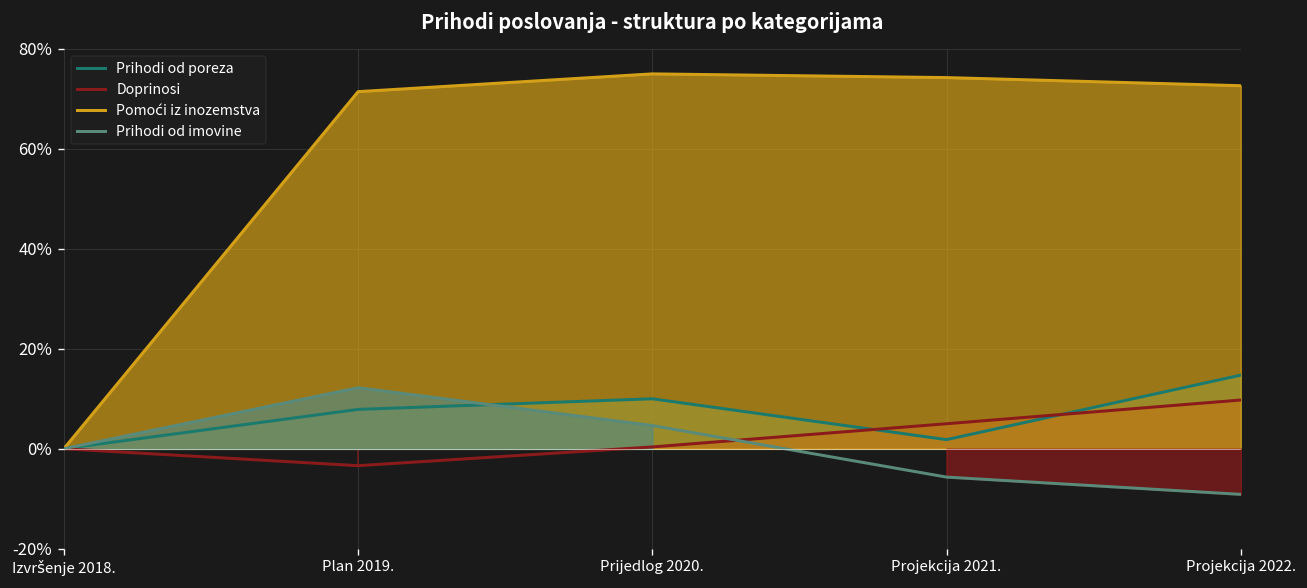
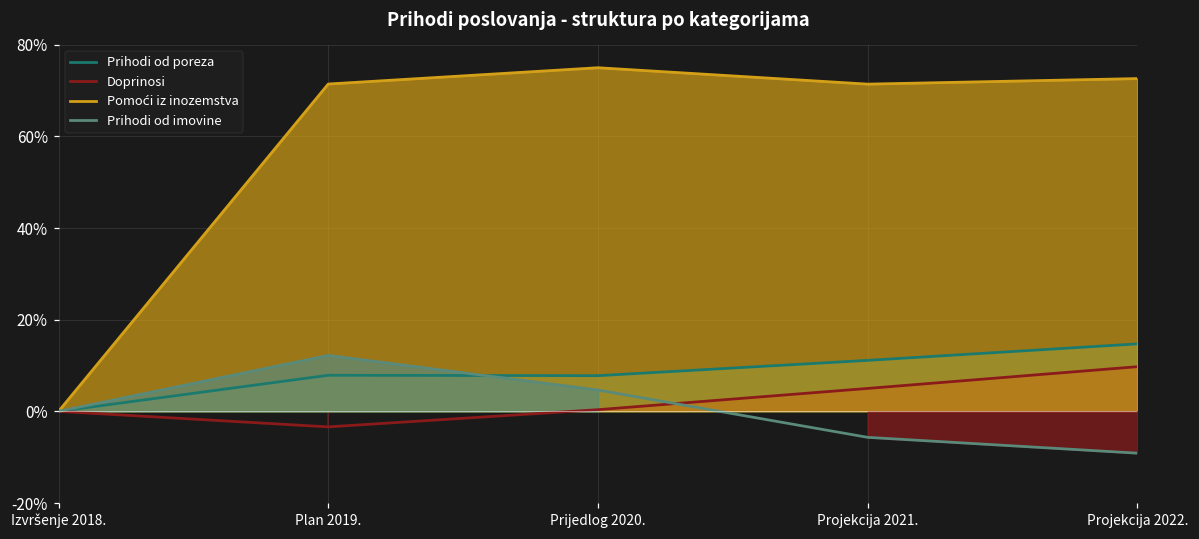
  {
    "Prihodi od poreza": {
      "Plan 2019.": "8%",
-     "Prijedlog 2020.": "10%",
-     "Projekcija 2021.": "2%",
+     "Prijedlog 2020.": "8%",
+     "Projekcija 2021.": "11%",
      "Projekcija 2022.": "15%"
    },
    "Pomoći iz inozemstva": {
      "Plan 2019.": "71%",
      "Prijedlog 2020.": "75%",
-     "Projekcija 2021.": "74%",
+     "Projekcija 2021.": "71%",
      "Projekcija 2022.": "73%"
    }
  }
